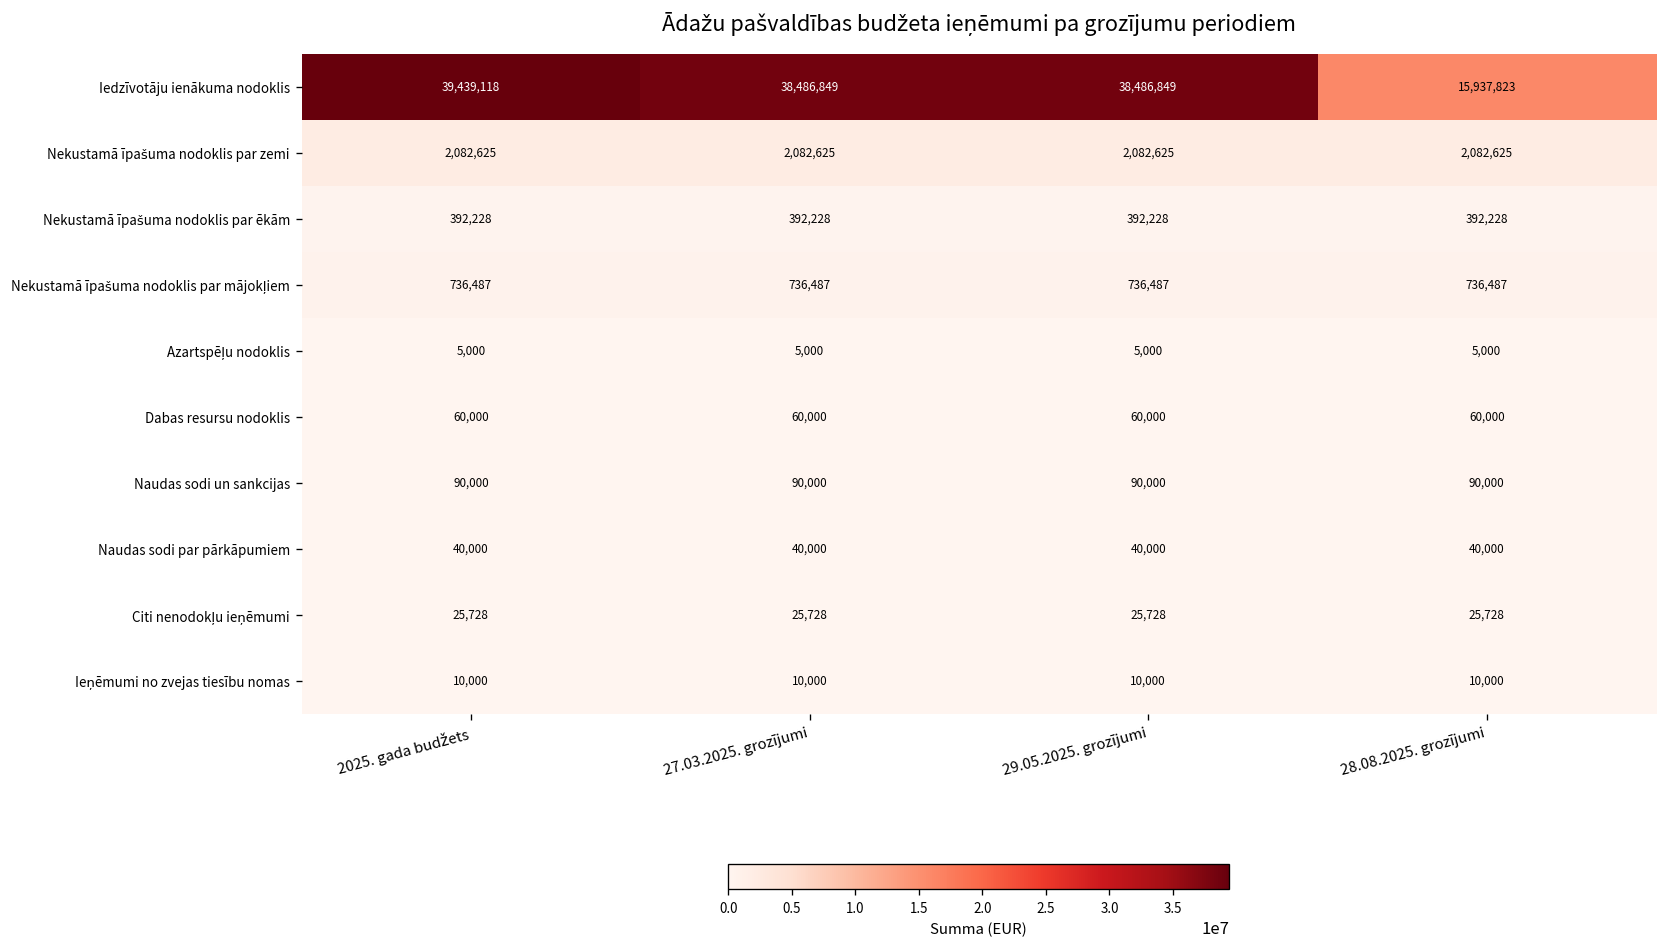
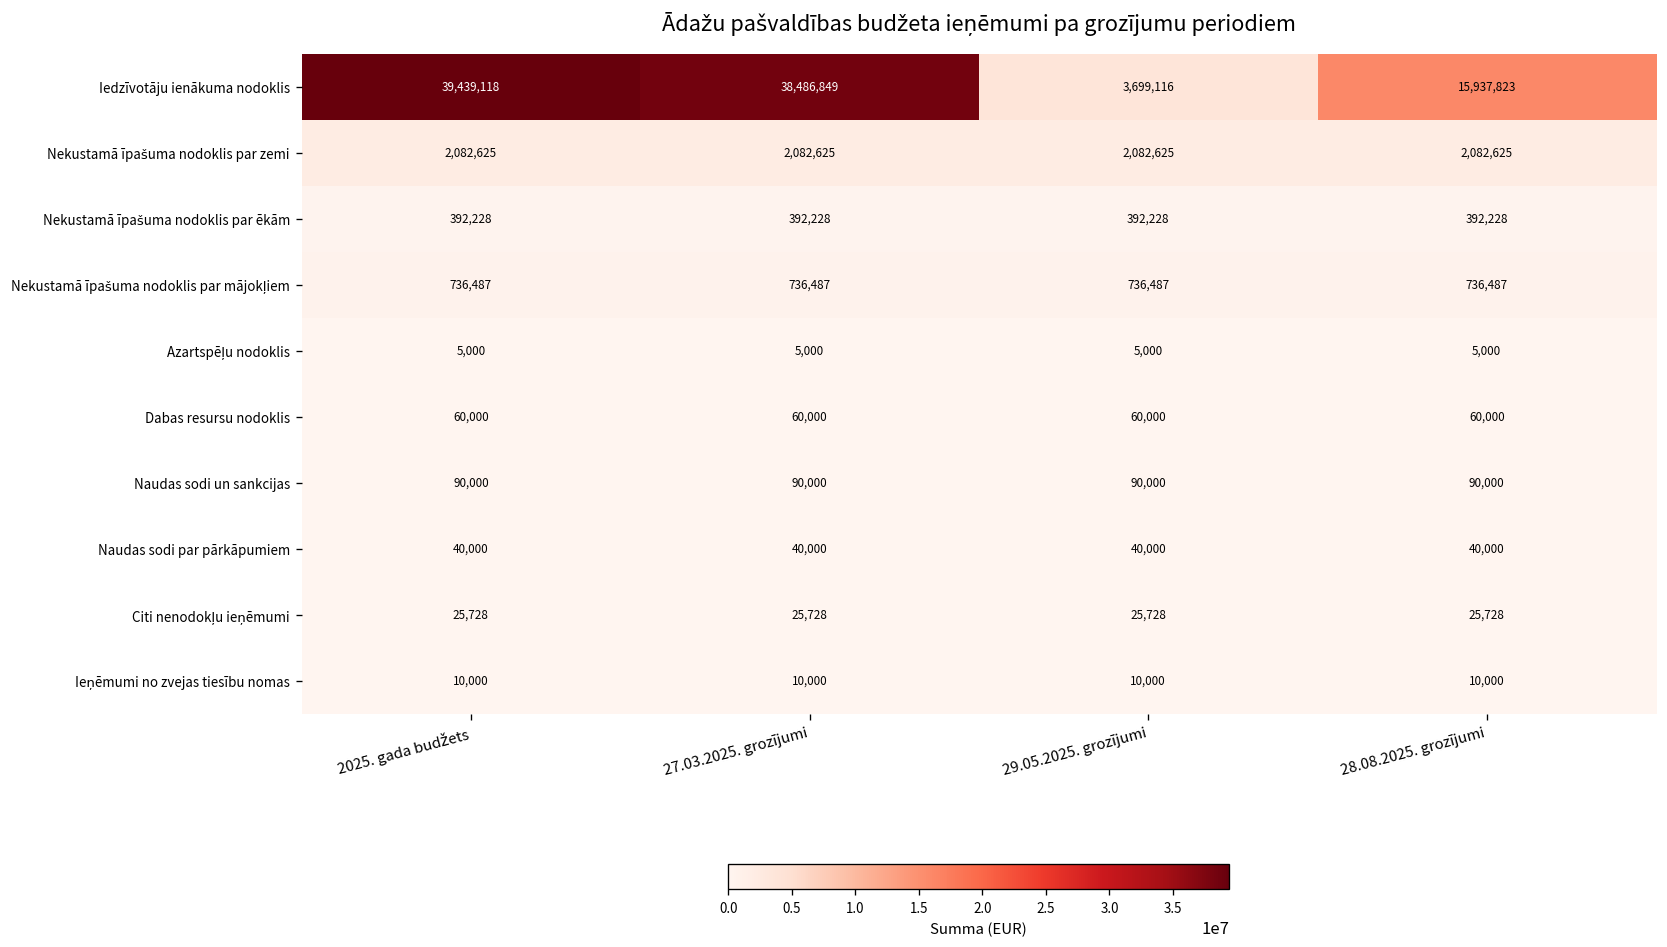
  {
    "Iedzīvotāju ienākuma nodoklis": {
      "2025. gada budžets": "39,439,118",
      "27.03.2025. grozījumi": "38,486,849",
-     "29.05.2025. grozījumi": "38,486,849",
+     "29.05.2025. grozījumi": "3,699,116",
      "28.08.2025. grozījumi": "15,937,823"
    },
    "Nekustamā īpašuma nodoklis par zemi": {
      "2025. gada budžets": "2,082,625",
      "27.03.2025. grozījumi": "2,082,625",
      "29.05.2025. grozījumi": "2,082,625",
      "28.08.2025. grozījumi": "2,082,625"
    },
    "Nekustamā īpašuma nodoklis par ēkām": {
      "2025. gada budžets": "392,228",
      "27.03.2025. grozījumi": "392,228",
      "29.05.2025. grozījumi": "392,228",
      "28.08.2025. grozījumi": "392,228"
    },
    "Nekustamā īpašuma nodoklis par mājokļiem": {
      "2025. gada budžets": "736,487",
      "27.03.2025. grozījumi": "736,487",
      "29.05.2025. grozījumi": "736,487",
      "28.08.2025. grozījumi": "736,487"
    },
    "Azartspēļu nodoklis": {
      "2025. gada budžets": "5,000",
      "27.03.2025. grozījumi": "5,000",
      "29.05.2025. grozījumi": "5,000",
      "28.08.2025. grozījumi": "5,000"
    },
    "Dabas resursu nodoklis": {
      "2025. gada budžets": "60,000",
      "27.03.2025. grozījumi": "60,000",
      "29.05.2025. grozījumi": "60,000",
      "28.08.2025. grozījumi": "60,000"
    },
    "Naudas sodi un sankcijas": {
      "2025. gada budžets": "90,000",
      "27.03.2025. grozījumi": "90,000",
      "29.05.2025. grozījumi": "90,000",
      "28.08.2025. grozījumi": "90,000"
    },
    "Naudas sodi par pārkāpumiem": {
      "2025. gada budžets": "40,000",
      "27.03.2025. grozījumi": "40,000",
      "29.05.2025. grozījumi": "40,000",
      "28.08.2025. grozījumi": "40,000"
    },
    "Citi nenodokļu ieņēmumi": {
      "2025. gada budžets": "25,728",
      "27.03.2025. grozījumi": "25,728",
      "29.05.2025. grozījumi": "25,728",
      "28.08.2025. grozījumi": "25,728"
    },
    "Ieņēmumi no zvejas tiesību nomas": {
      "2025. gada budžets": "10,000",
      "27.03.2025. grozījumi": "10,000",
      "29.05.2025. grozījumi": "10,000",
      "28.08.2025. grozījumi": "10,000"
    }
  }
